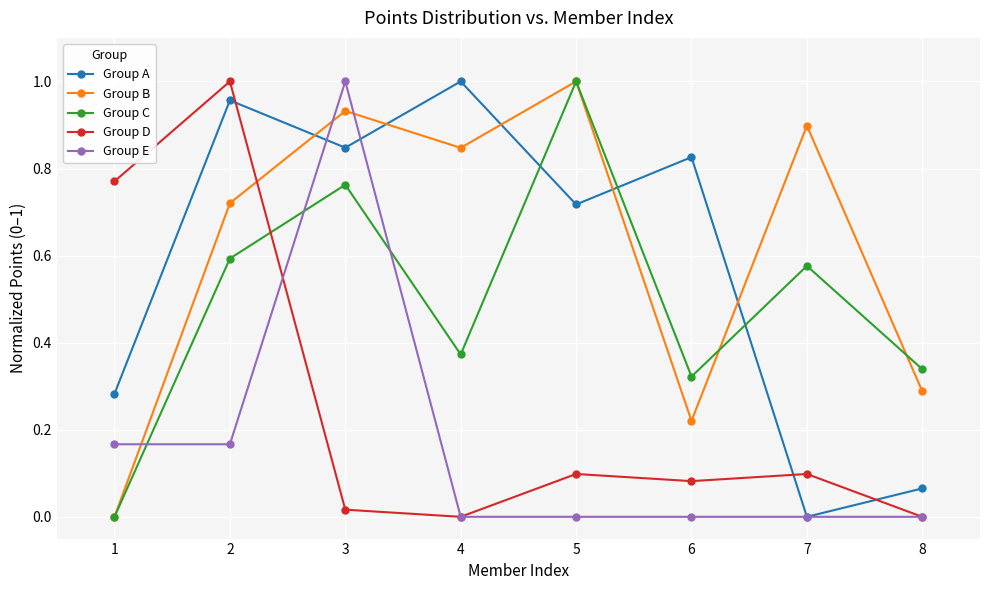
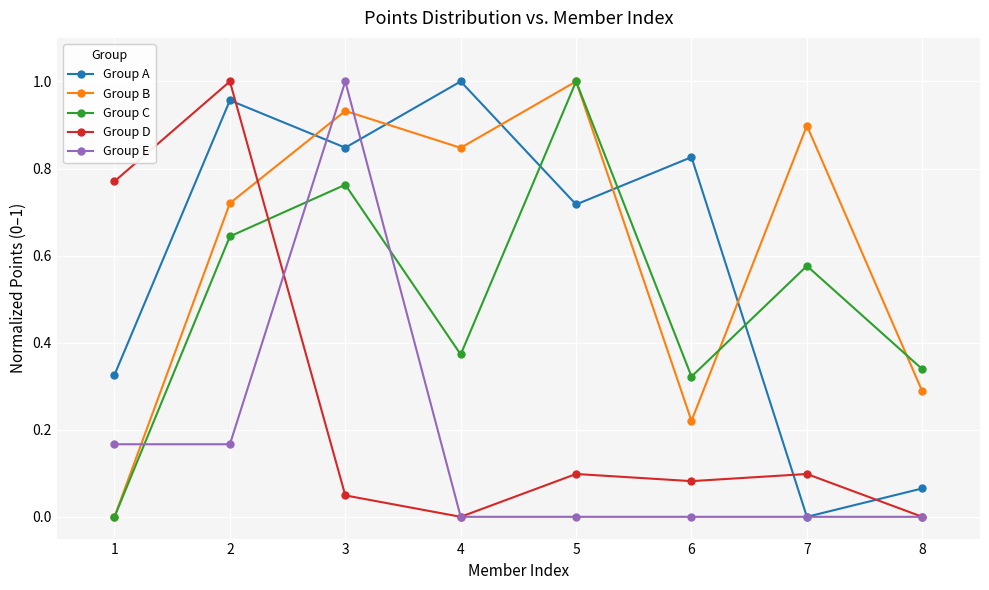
  {
    "Group A": {
-     "1": 0.28,
+     "1": 0.33,
      "2": 0.96,
      "3": 0.85,
      "4": 1.00,
      "5": 0.72,
      "6": 0.83,
      "8": 0.07
    },
    "Group B": {
      "2": 0.72,
      "3": 0.93,
      "4": 0.85,
      "6": 0.22,
      "7": 0.90,
      "8": 0.29
    },
    "Group C": {
-     "2": 0.59,
+     "2": 0.64,
      "3": 0.76,
      "4": 0.37,
      "6": 0.32,
      "7": 0.58,
      "8": 0.34
    },
    "Group D": {
      "1": 0.77,
      "2": 1.00,
-     "3": 0.02,
+     "3": 0.05,
      "5": 0.10,
      "6": 0.08,
      "7": 0.10
    },
    "Group E": {
      "1": 0.17,
      "2": 0.17,
      "3": 1.00,
      "5": 0.00,
      "6": 0.00
    }
  }
